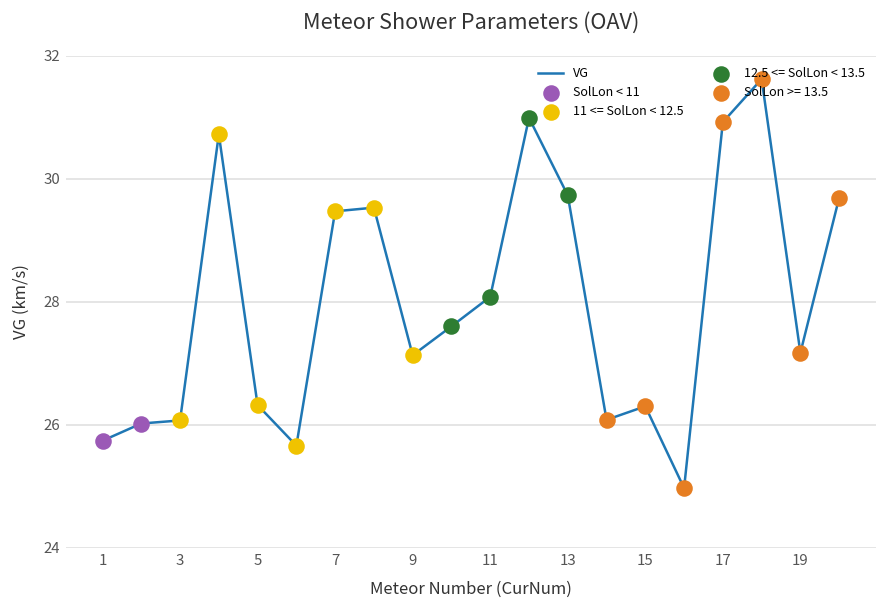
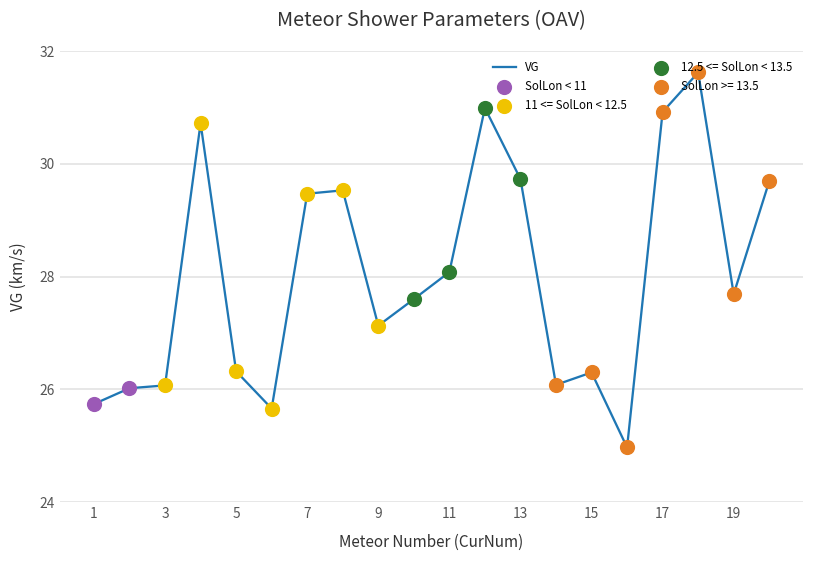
  {
    "VG": {
-     "19": 27.2
+     "19": 27.7
    }
  }
